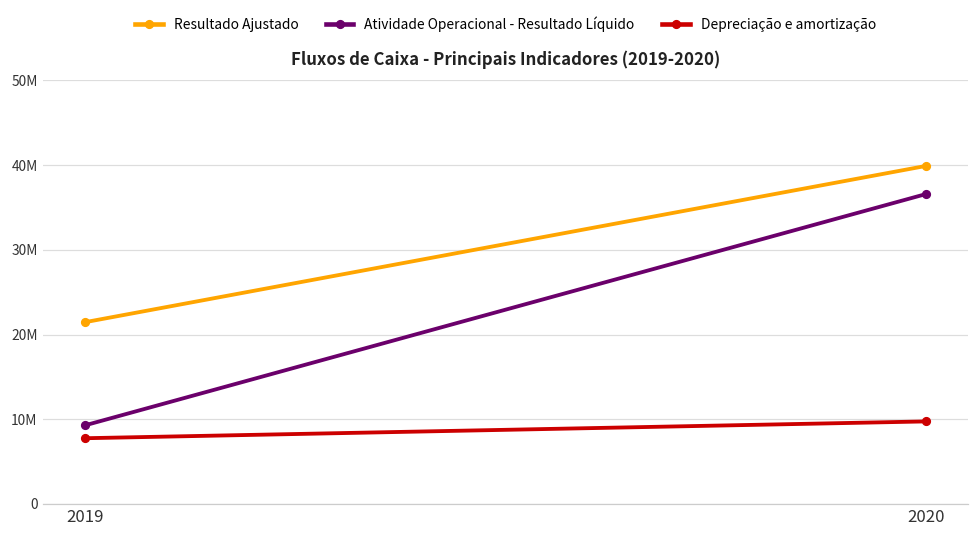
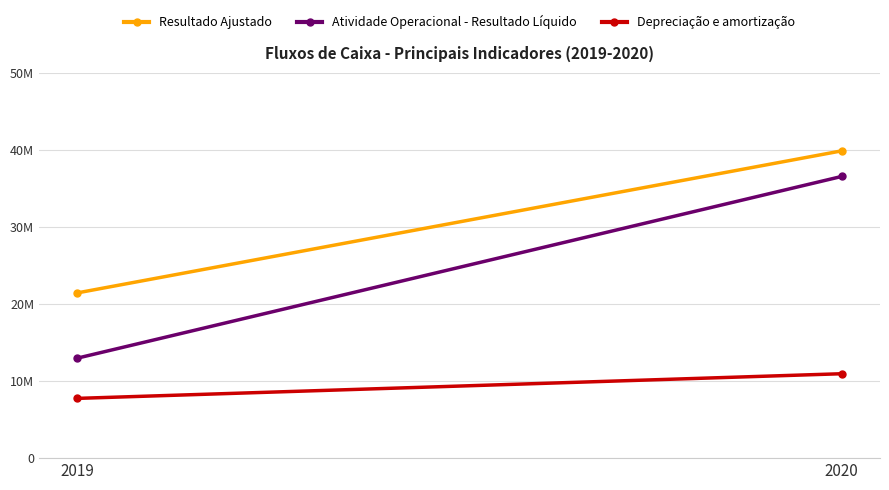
  {
    "Resultado Ajustado": {
      "2019": 21000000,
      "2020": 40000000
    },
    "Atividade Operacional - Resultado Líquido": {
-     "2019": 9000000,
+     "2019": 13000000,
      "2020": 37000000
    },
    "Depreciação e amortização": {
      "2019": 8000000,
-     "2020": 10000000
+     "2020": 11000000
    }
  }
